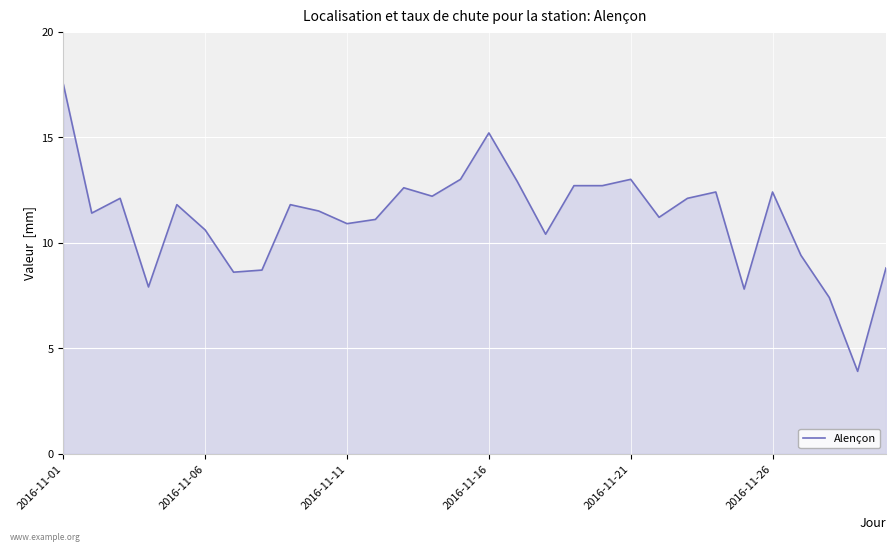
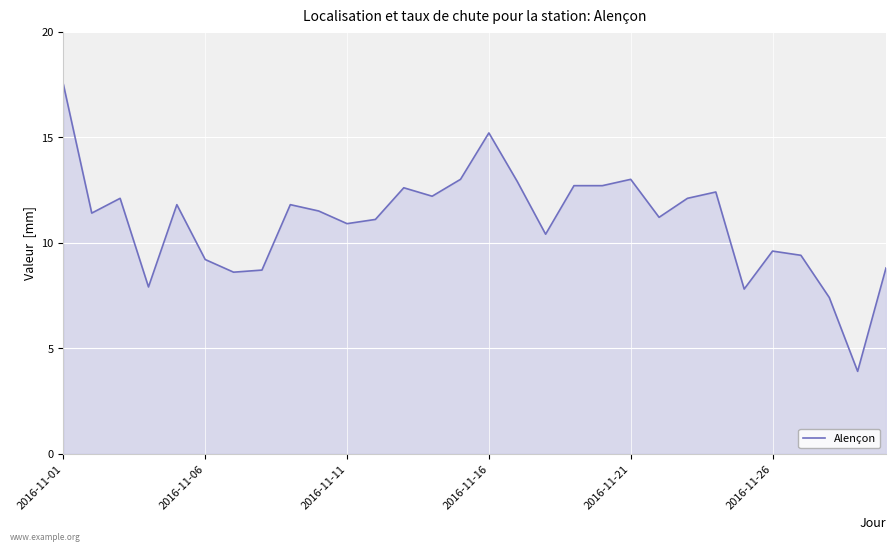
  {
    "2016-11-01": 17.5,
-   "2016-11-06": 10.6,
+   "2016-11-06": 9.2,
    "2016-11-11": 10.9,
    "2016-11-16": 15.2,
    "2016-11-21": 13.0,
-   "2016-11-26": 12.4
+   "2016-11-26": 9.6
  }
